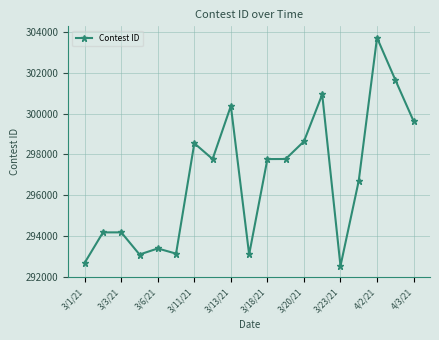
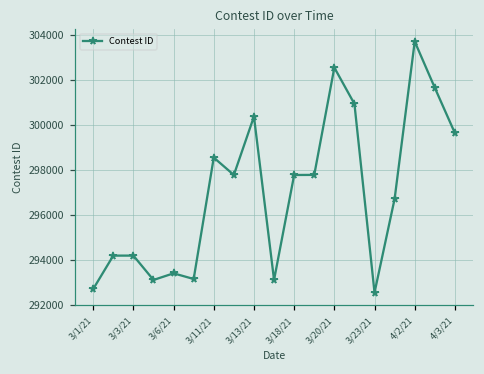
  {
    "3/1/21": 292700,
    "3/11/21": 298600,
-   "3/20/21": 298600
+   "3/20/21": 302600
  }
